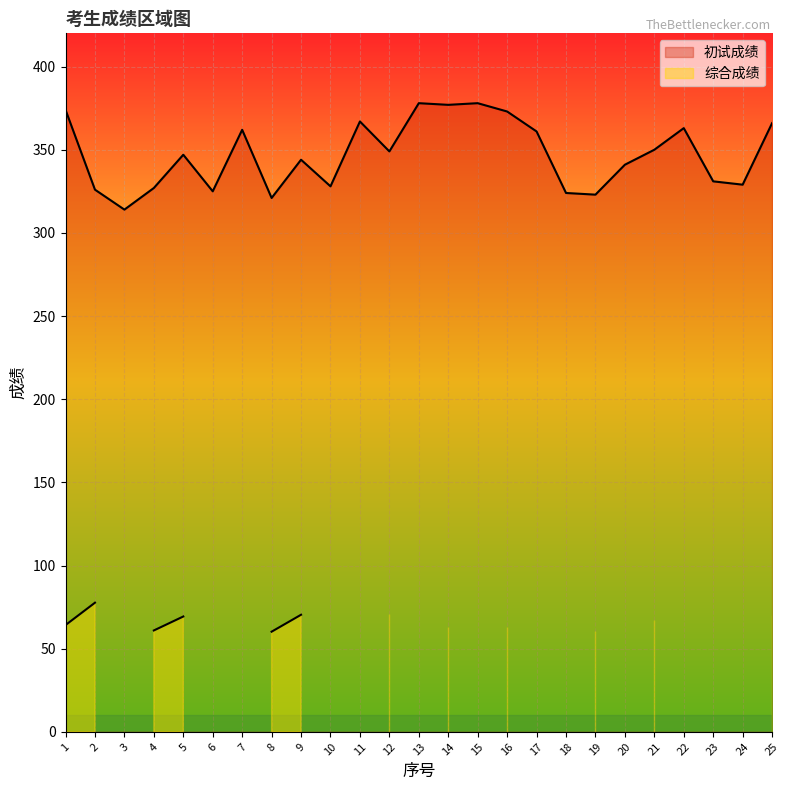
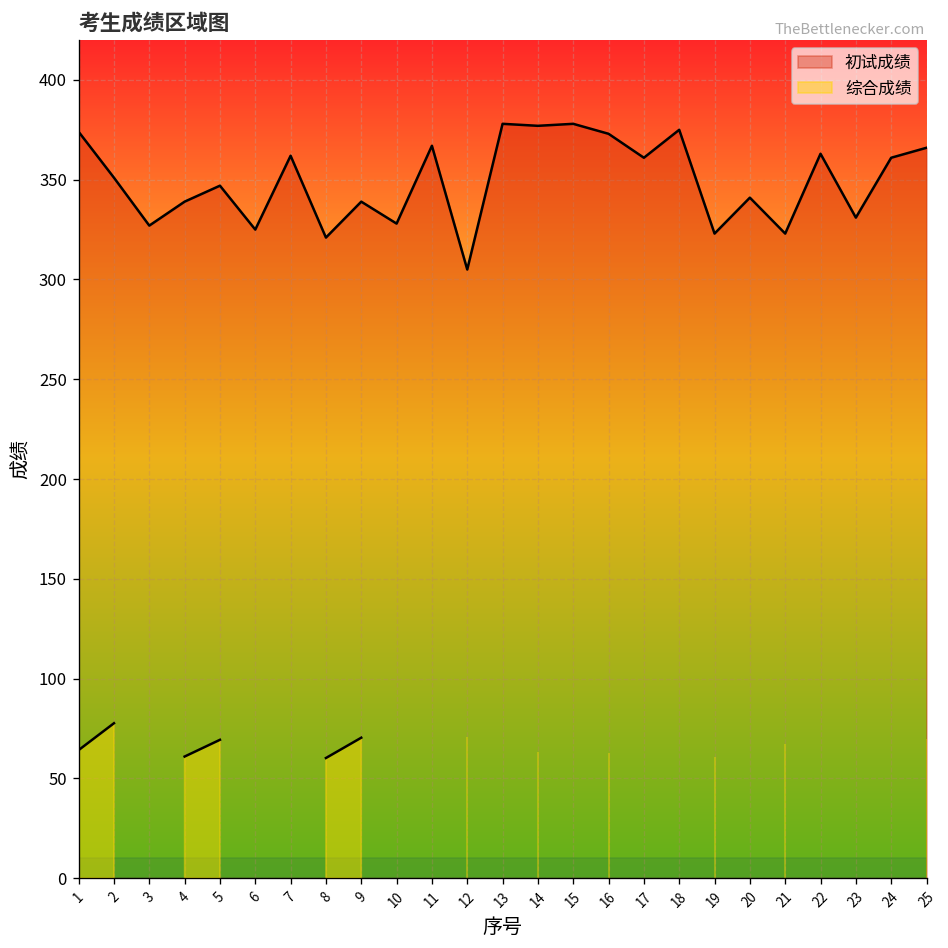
  {
    "初试成绩": {
      "1": 374,
-     "2": 326,
-     "3": 314,
-     "4": 327,
+     "2": 351,
+     "3": 327,
+     "4": 339,
      "5": 347,
      "6": 325,
      "7": 362,
      "8": 321,
-     "9": 344,
+     "9": 339,
      "10": 328,
      "11": 367,
-     "12": 349,
+     "12": 305,
      "13": 378,
      "14": 377,
      "15": 378,
      "16": 373,
      "17": 361,
-     "18": 324,
+     "18": 375,
      "19": 323,
      "20": 341,
-     "21": 350,
+     "21": 323,
      "22": 363,
      "23": 331,
-     "24": 329,
+     "24": 361,
      "25": 366
    }
  }
